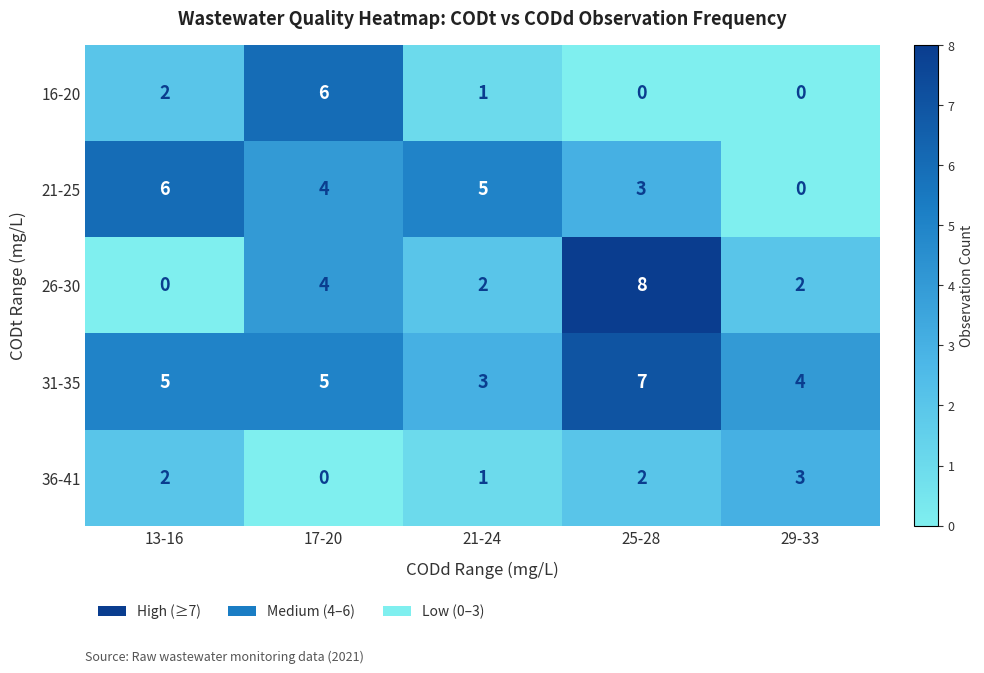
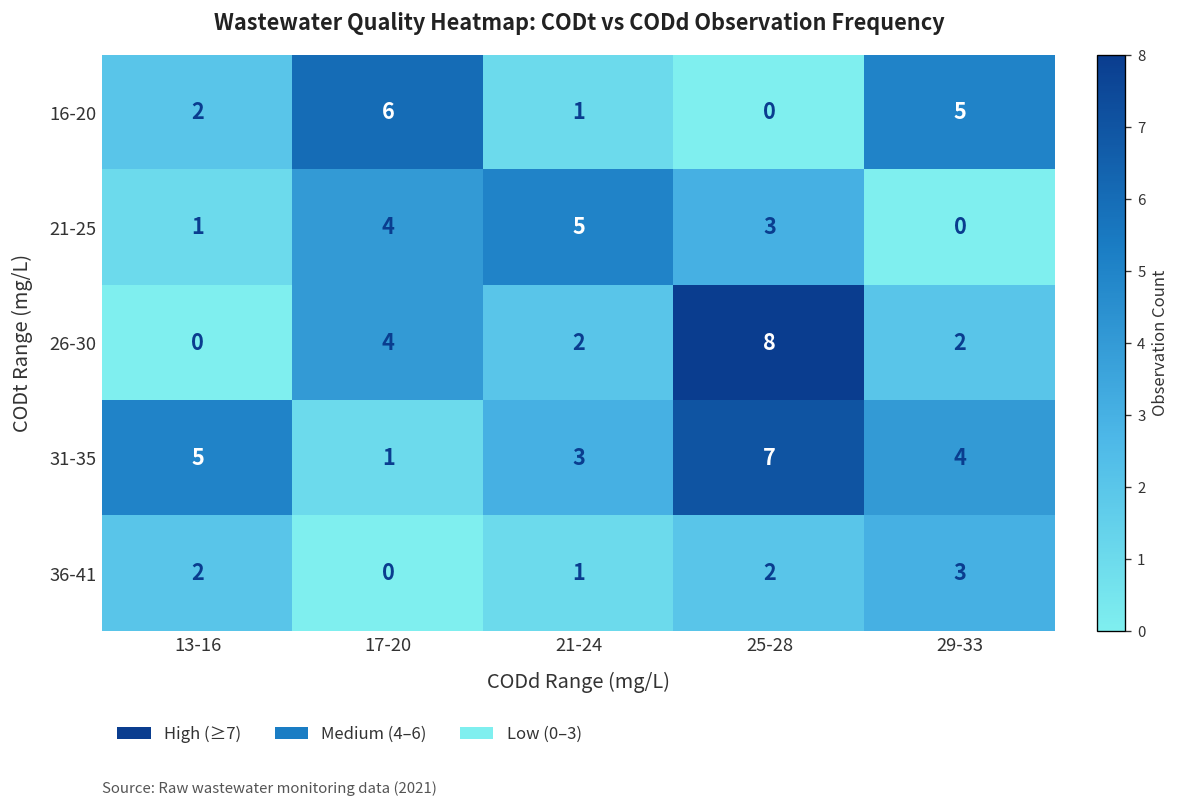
  {
    "16-20": {
      "13-16": 2,
      "17-20": 6,
      "21-24": 1,
      "25-28": 0,
-     "29-33": 0
+     "29-33": 5
    },
    "21-25": {
-     "13-16": 6,
+     "13-16": 1,
      "17-20": 4,
      "21-24": 5,
      "25-28": 3,
      "29-33": 0
    },
    "26-30": {
      "13-16": 0,
      "17-20": 4,
      "21-24": 2,
      "25-28": 8,
      "29-33": 2
    },
    "31-35": {
      "13-16": 5,
-     "17-20": 5,
+     "17-20": 1,
      "21-24": 3,
      "25-28": 7,
      "29-33": 4
    },
    "36-41": {
      "13-16": 2,
      "17-20": 0,
      "21-24": 1,
      "25-28": 2,
      "29-33": 3
    }
  }
